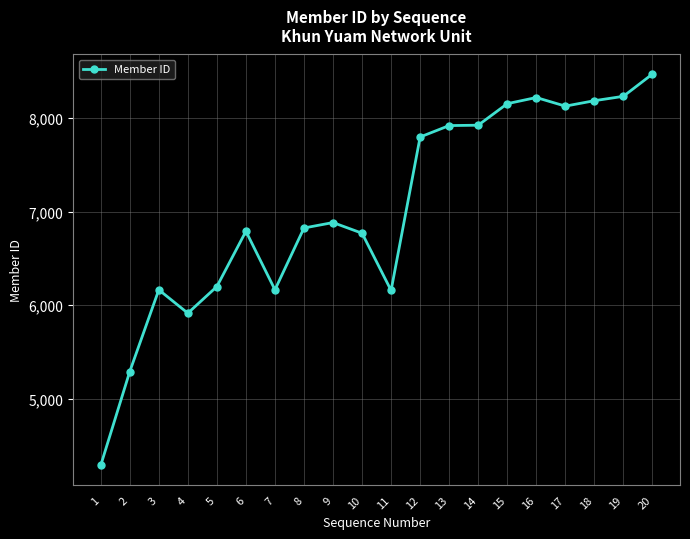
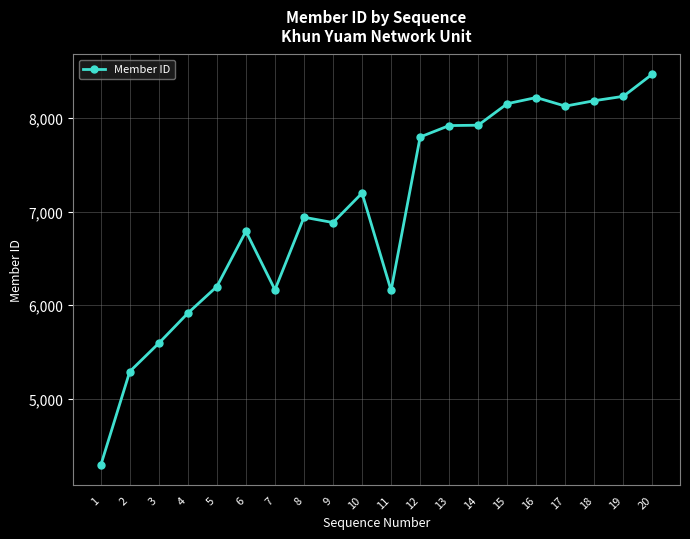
  {
    "1": "4,300",
    "2": "5,300",
-   "3": "6,200",
+   "3": "5,600",
    "4": "5,900",
    "5": "6,200",
    "6": "6,800",
    "7": "6,200",
-   "8": "6,800",
+   "8": "6,900",
    "9": "6,900",
-   "10": "6,800",
+   "10": "7,200",
    "11": "6,200",
    "12": "7,800",
    "13": "7,900",
    "14": "7,900",
    "15": "8,200",
    "16": "8,200",
    "17": "8,100",
    "18": "8,200",
    "19": "8,200",
    "20": "8,500"
  }
